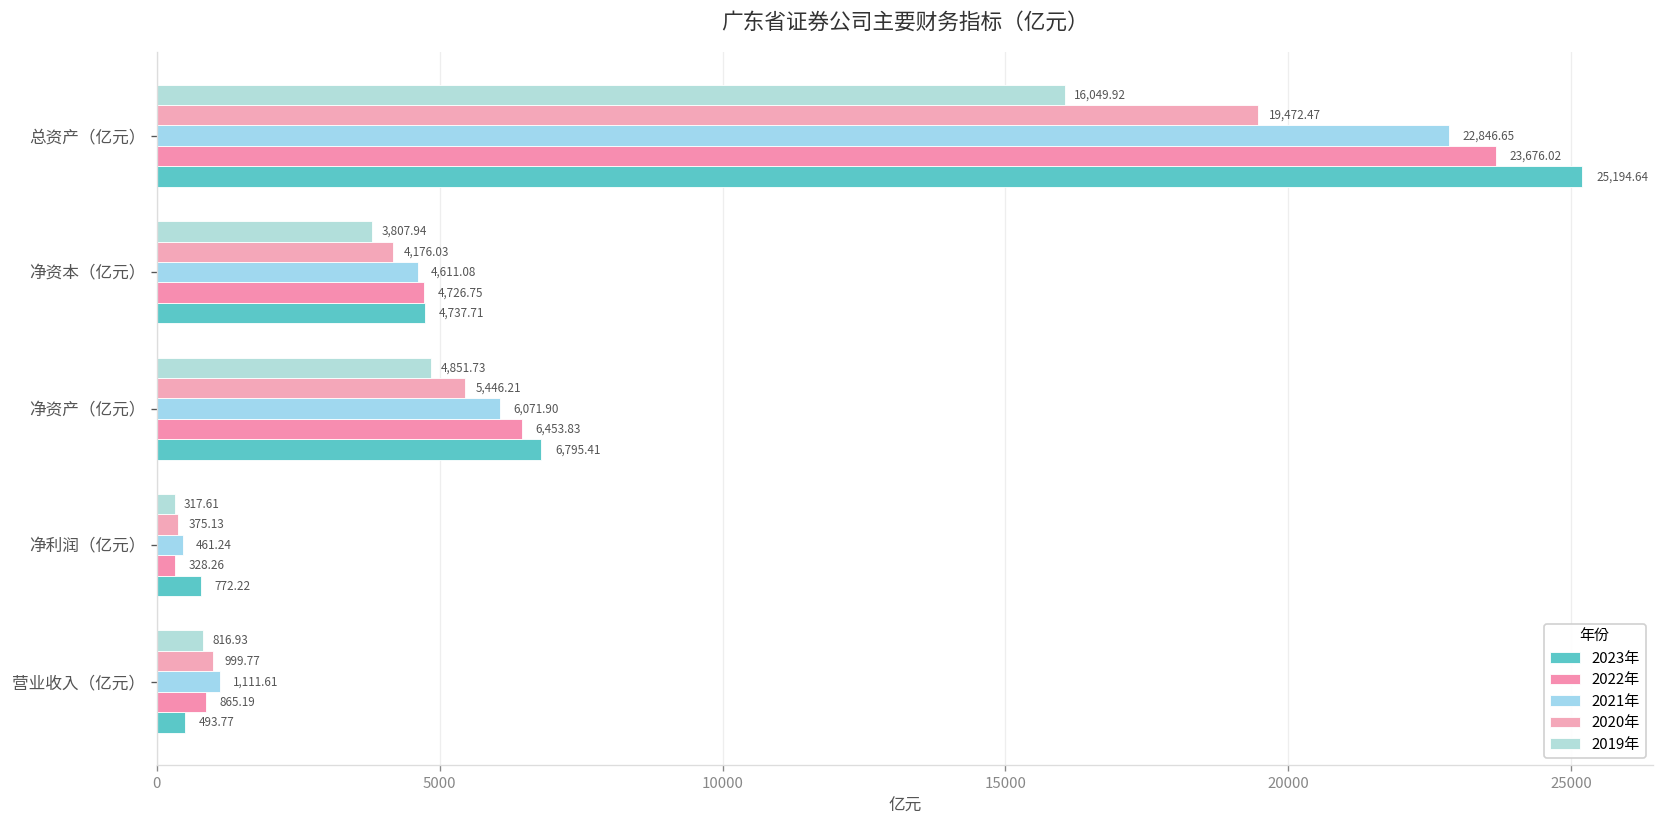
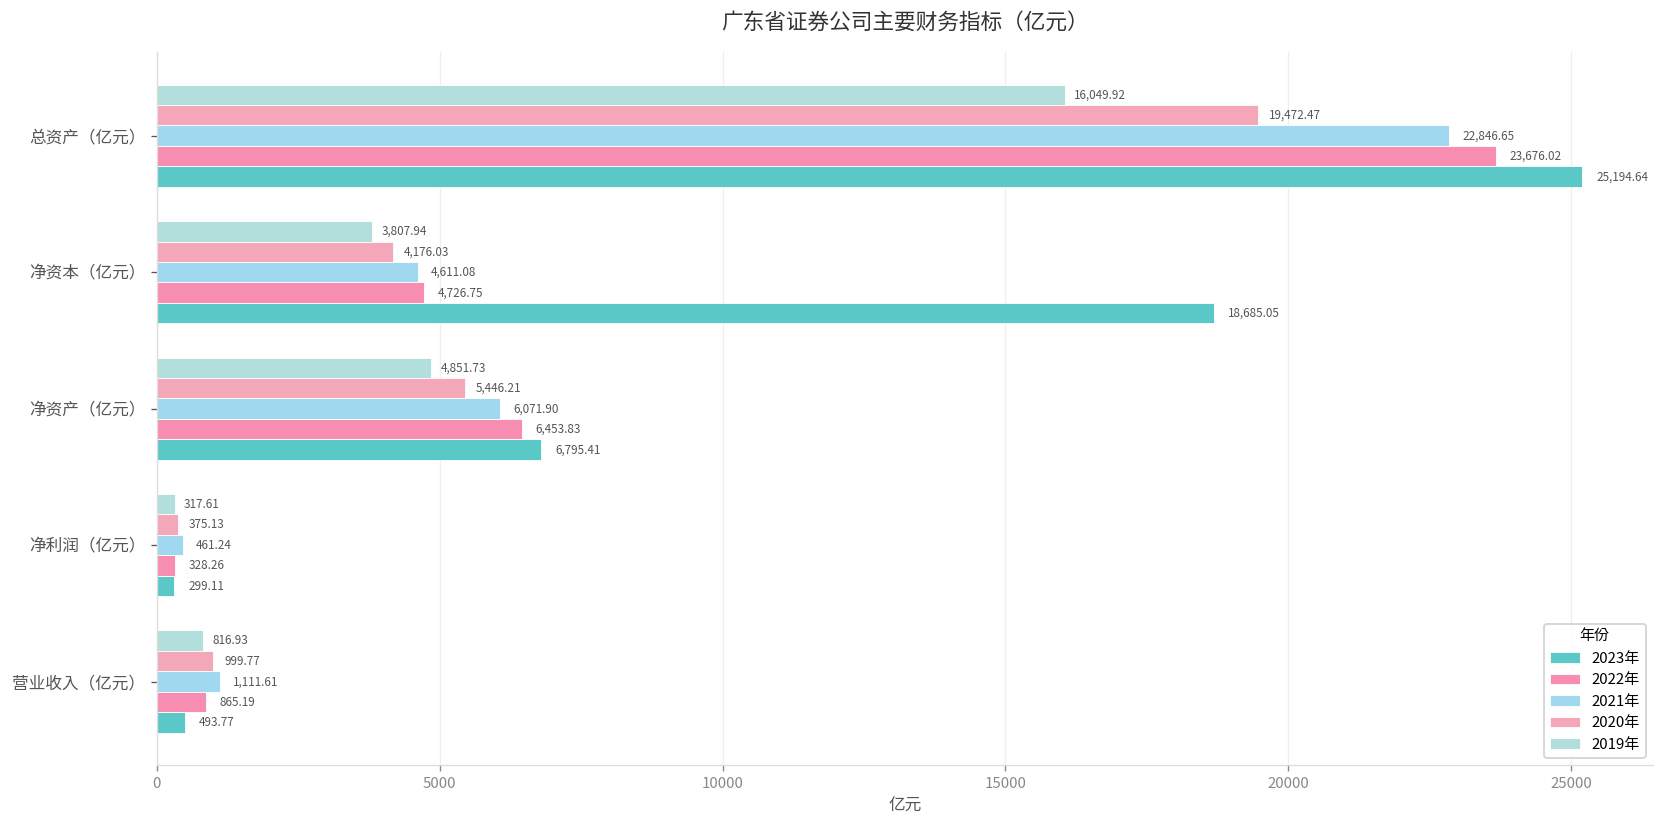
  {
    "2023年": {
      "总资产（亿元）": "25,194.64",
-     "净资本（亿元）": "4,737.71",
+     "净资本（亿元）": "18,685.05",
      "净资产（亿元）": "6,795.41",
-     "净利润（亿元）": "772.22",
+     "净利润（亿元）": "299.11",
      "营业收入（亿元）": "493.77"
    }
  }
